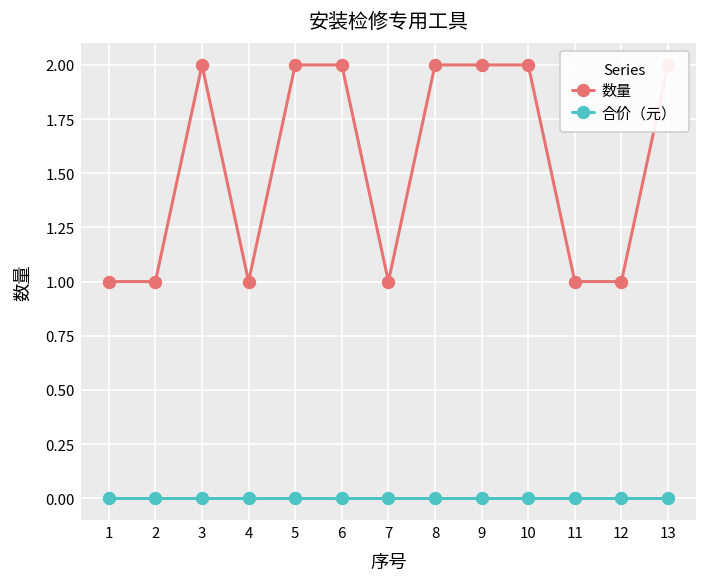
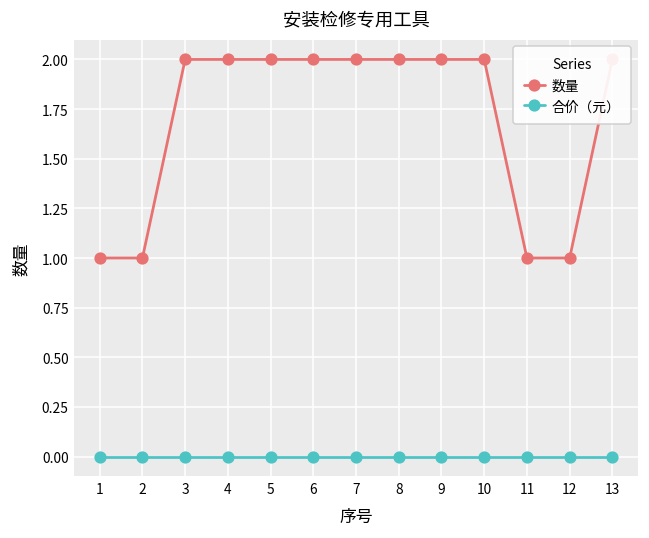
  {
    "数量": {
      "1": 1,
      "2": 1,
      "3": 2,
-     "4": 1,
+     "4": 2,
      "5": 2,
      "6": 2,
-     "7": 1,
+     "7": 2,
      "8": 2,
      "9": 2,
      "10": 2,
      "11": 1,
      "12": 1
    },
    "合价（元）": {
      "1": 0,
      "2": 0,
      "3": 0,
      "4": 0,
      "5": 0,
      "6": 0,
      "7": 0,
      "8": 0,
      "9": 0,
      "10": 0,
      "11": 0,
      "12": 0,
      "13": 0
    }
  }
